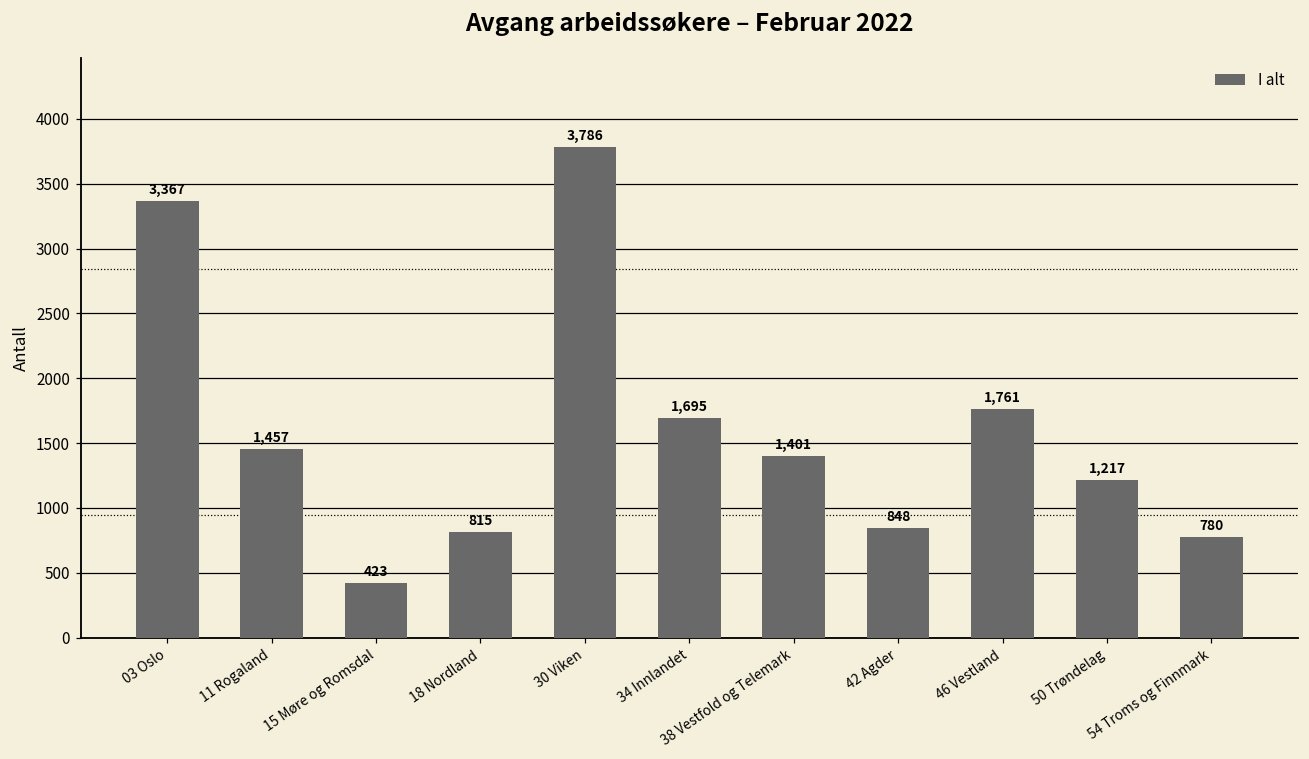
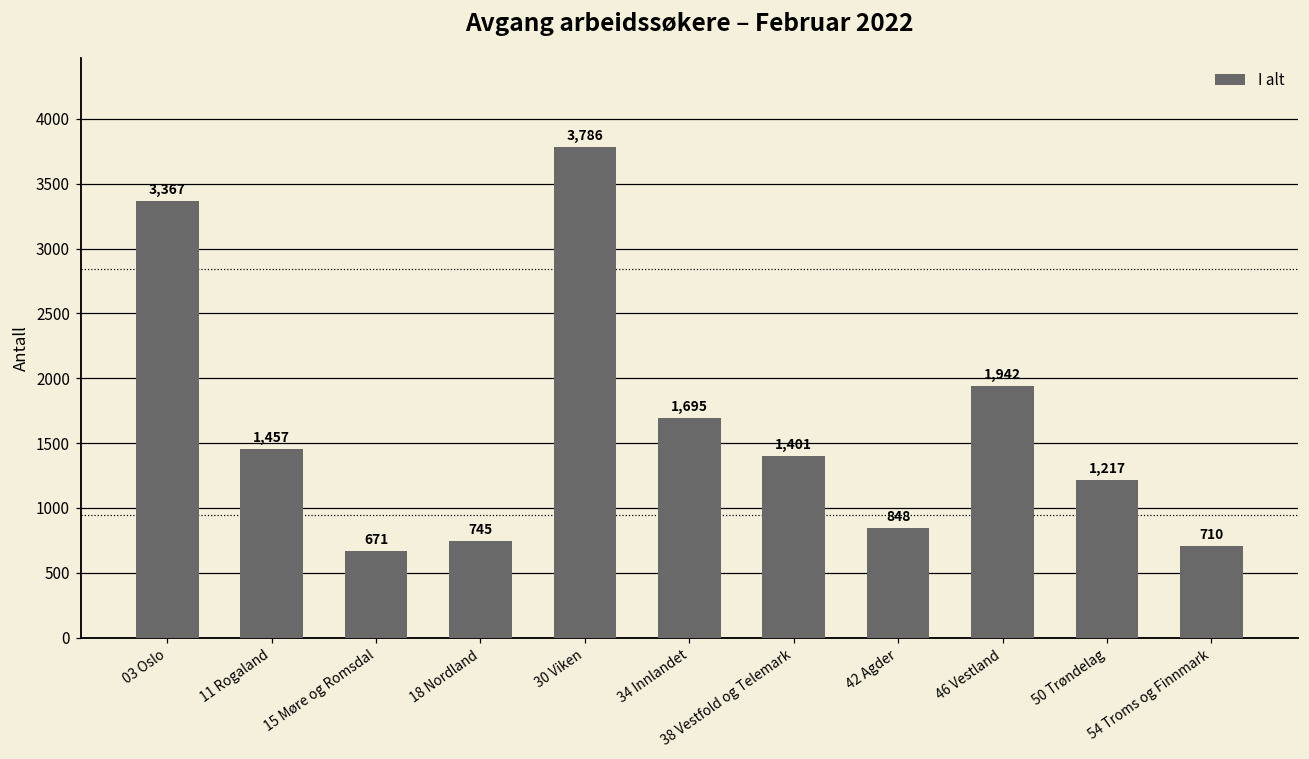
  {
    "03 Oslo": "3,367",
    "11 Rogaland": "1,457",
-   "15 Møre og Romsdal": "423",
-   "18 Nordland": "815",
+   "15 Møre og Romsdal": "671",
+   "18 Nordland": "745",
    "30 Viken": "3,786",
    "34 Innlandet": "1,695",
    "38 Vestfold og Telemark": "1,401",
    "42 Agder": "848",
-   "46 Vestland": "1,761",
+   "46 Vestland": "1,942",
    "50 Trøndelag": "1,217",
-   "54 Troms og Finnmark": "780"
+   "54 Troms og Finnmark": "710"
  }
